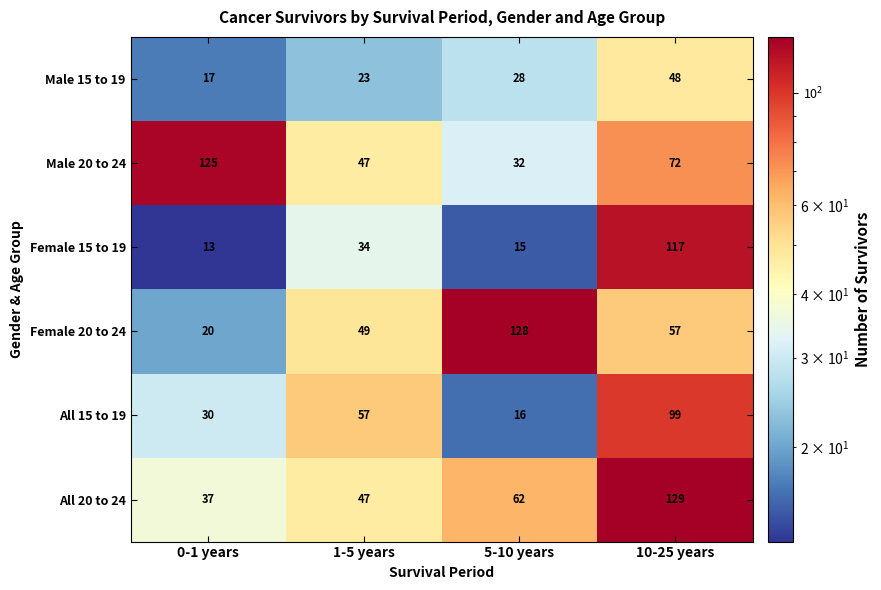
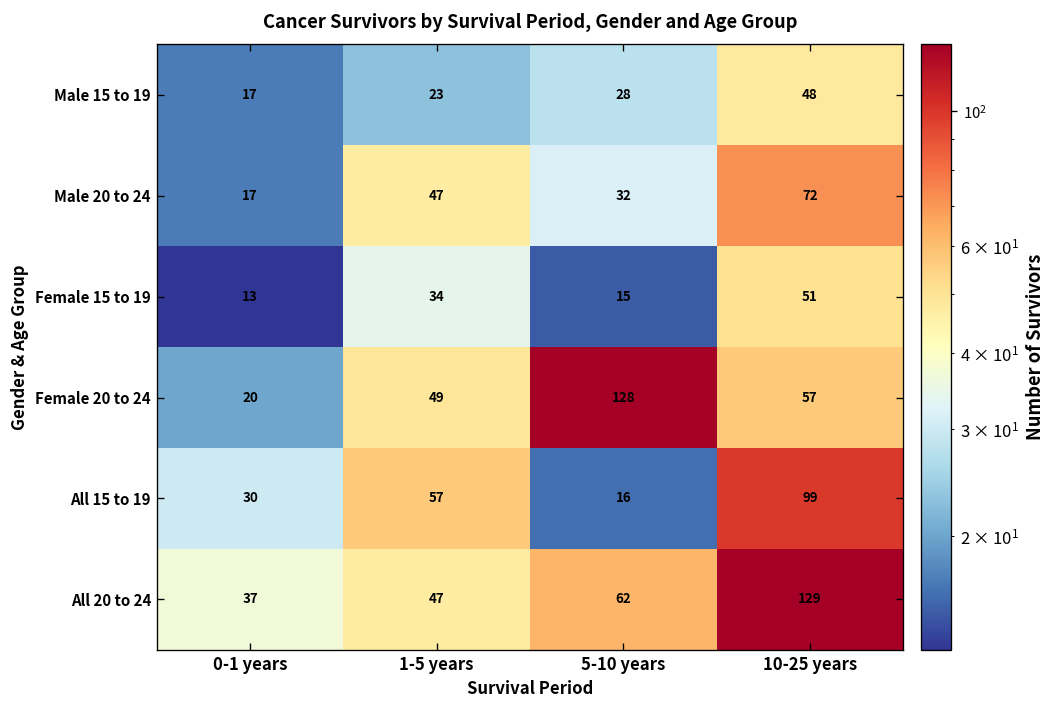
  {
    "Male 15 to 19": {
      "0-1 years": 17,
      "1-5 years": 23,
      "5-10 years": 28,
      "10-25 years": 48
    },
    "Male 20 to 24": {
-     "0-1 years": 125,
+     "0-1 years": 17,
      "1-5 years": 47,
      "5-10 years": 32,
      "10-25 years": 72
    },
    "Female 15 to 19": {
      "0-1 years": 13,
      "1-5 years": 34,
      "5-10 years": 15,
-     "10-25 years": 117
+     "10-25 years": 51
    },
    "Female 20 to 24": {
      "0-1 years": 20,
      "1-5 years": 49,
      "5-10 years": 128,
      "10-25 years": 57
    },
    "All 15 to 19": {
      "0-1 years": 30,
      "1-5 years": 57,
      "5-10 years": 16,
      "10-25 years": 99
    },
    "All 20 to 24": {
      "0-1 years": 37,
      "1-5 years": 47,
      "5-10 years": 62,
      "10-25 years": 129
    }
  }
